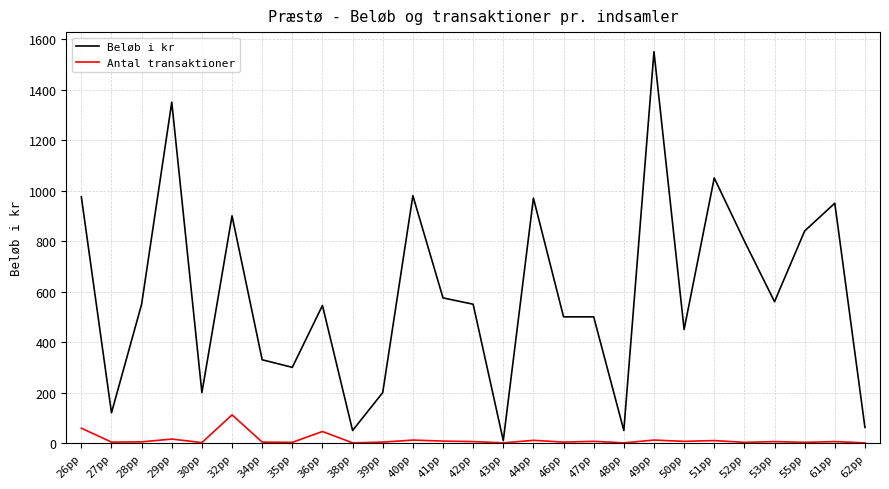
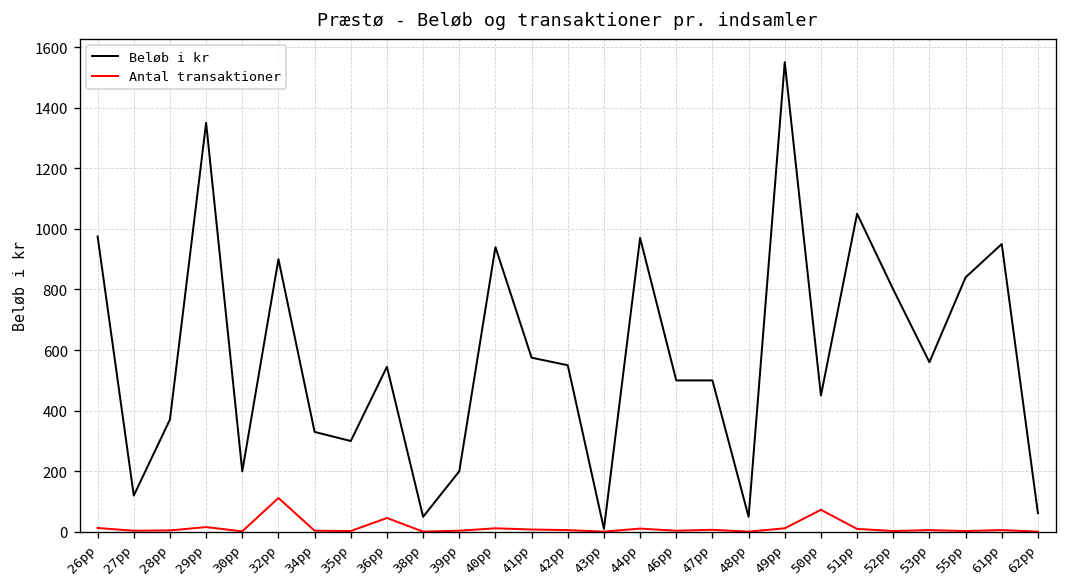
  {
    "Beløb i kr": {
      "26pp": 980,
      "27pp": 120,
-     "28pp": 550,
+     "28pp": 370,
      "29pp": 1350,
      "30pp": 200,
      "32pp": 900,
      "34pp": 330,
      "35pp": 300,
      "36pp": 550,
      "38pp": 50,
      "39pp": 200,
-     "40pp": 980,
+     "40pp": 940,
      "41pp": 580,
      "42pp": 550,
      "44pp": 970,
      "46pp": 500,
      "47pp": 500,
      "48pp": 50,
      "49pp": 1550,
      "50pp": 450,
      "51pp": 1050,
      "52pp": 800,
      "53pp": 560,
      "55pp": 840,
      "61pp": 950,
      "62pp": 60
    },
    "Antal transaktioner": {
-     "26pp": 60,
+     "26pp": 10,
      "27pp": 0,
      "28pp": 10,
      "29pp": 20,
      "30pp": 0,
      "32pp": 110,
      "34pp": 0,
      "35pp": 0,
      "36pp": 50,
      "38pp": 0,
      "39pp": 0,
      "40pp": 10,
      "41pp": 10,
      "42pp": 10,
      "44pp": 10,
      "46pp": 0,
      "47pp": 10,
      "48pp": 0,
      "49pp": 10,
-     "50pp": 10,
+     "50pp": 70,
      "51pp": 10,
      "52pp": 0,
      "53pp": 10,
      "55pp": 0,
      "61pp": 10,
      "62pp": 0
    }
  }
